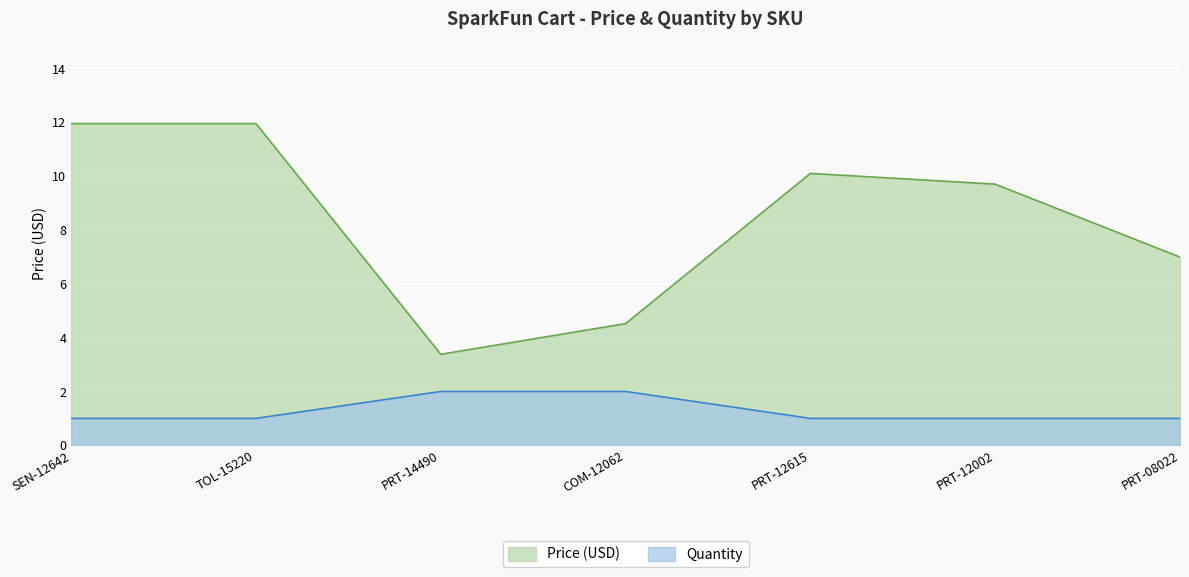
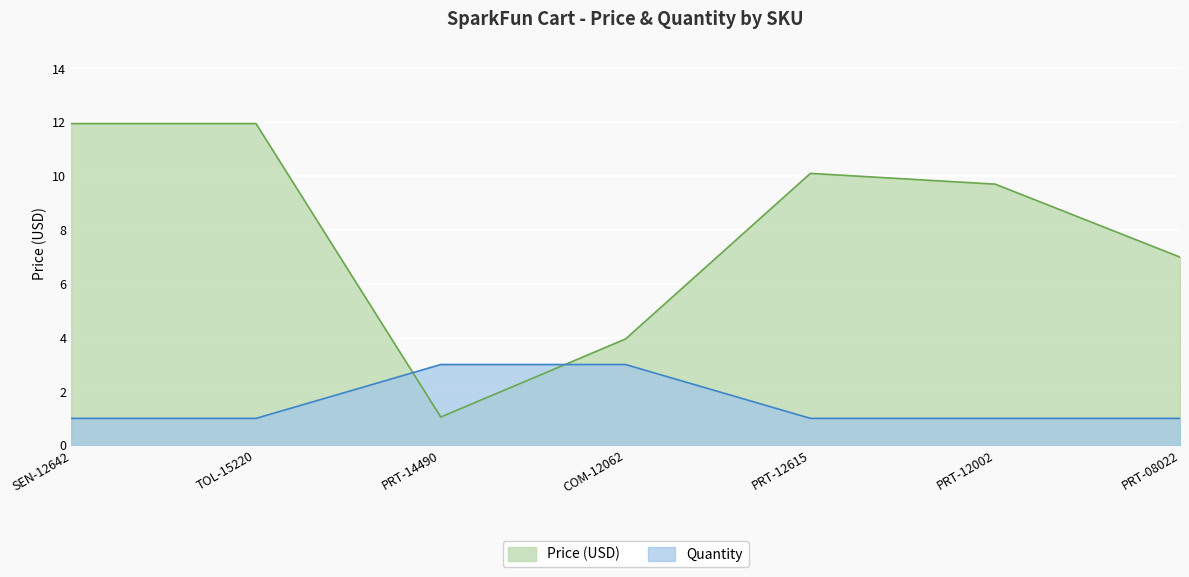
  {
    "Price (USD)": {
      "SEN-12642": 12.0,
      "TOL-15220": 12.0,
-     "PRT-14490": 3.4,
-     "COM-12062": 4.5,
+     "PRT-14490": 1.1,
+     "COM-12062": 4.0,
      "PRT-12615": 10.1,
      "PRT-12002": 9.7,
      "PRT-08022": 7.0
    },
    "Quantity": {
      "SEN-12642": 1,
      "TOL-15220": 1,
-     "PRT-14490": 2,
-     "COM-12062": 2,
+     "PRT-14490": 3,
+     "COM-12062": 3,
      "PRT-12615": 1,
      "PRT-12002": 1,
      "PRT-08022": 1
    }
  }
